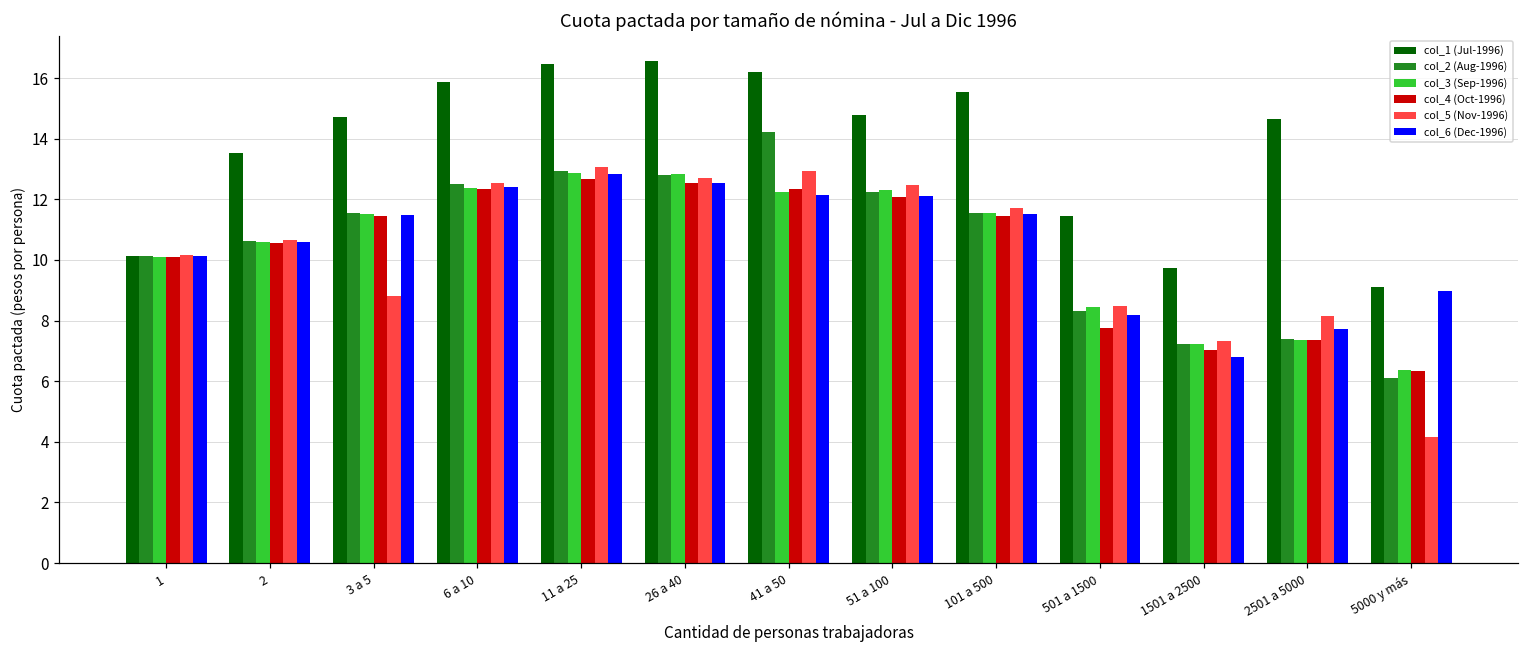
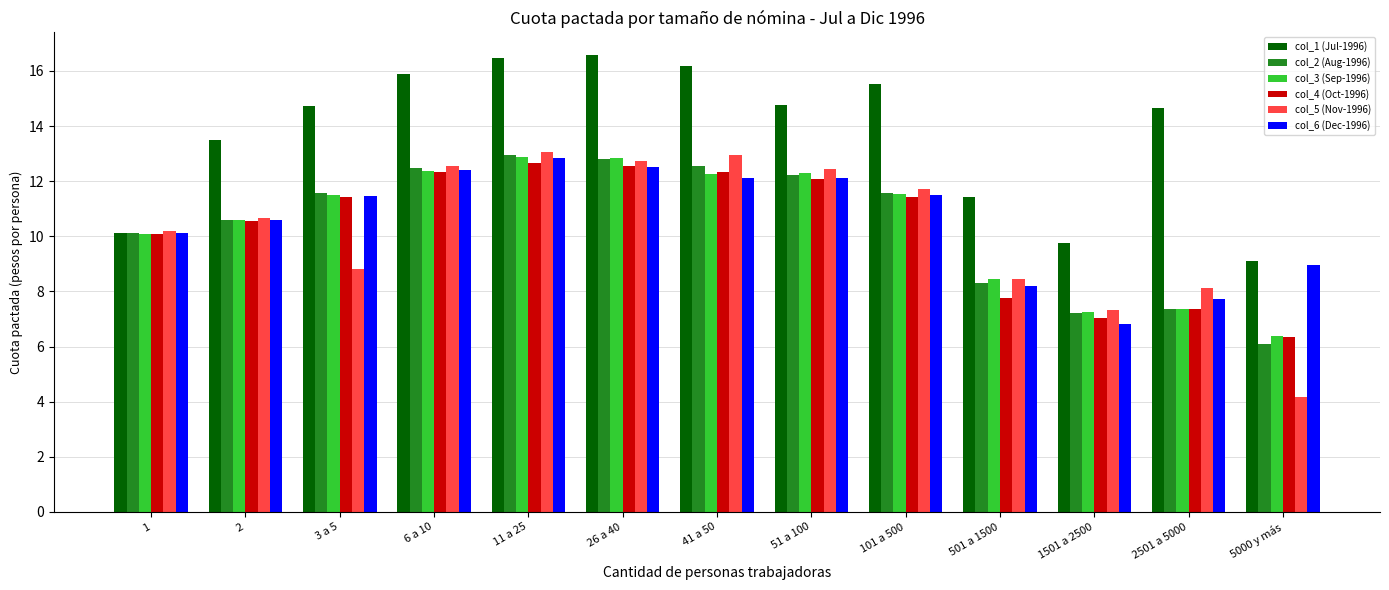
  {
    "col_1 (Jul-1996)": {
      "1": 10.1,
      "2": 13.5,
      "3 a 5": 14.7,
      "6 a 10": 15.9,
      "11 a 25": 16.5,
      "26 a 40": 16.6,
      "41 a 50": 16.2,
      "51 a 100": 14.8,
      "101 a 500": 15.5,
      "501 a 1500": 11.4,
      "1501 a 2500": 9.7,
      "2501 a 5000": 14.6,
      "5000 y más": 9.1
    },
    "col_2 (Aug-1996)": {
      "1": 10.1,
      "2": 10.6,
      "3 a 5": 11.6,
      "6 a 10": 12.5,
      "11 a 25": 12.9,
      "26 a 40": 12.8,
-     "41 a 50": 14.2,
+     "41 a 50": 12.5,
      "51 a 100": 12.2,
      "101 a 500": 11.6,
      "501 a 1500": 8.3,
      "1501 a 2500": 7.2,
      "2501 a 5000": 7.4,
      "5000 y más": 6.1
    },
    "col_3 (Sep-1996)": {
      "1": 10.1,
      "2": 10.6,
      "3 a 5": 11.5,
      "6 a 10": 12.4,
      "11 a 25": 12.9,
      "26 a 40": 12.8,
      "41 a 50": 12.2,
      "51 a 100": 12.3,
      "101 a 500": 11.5,
      "501 a 1500": 8.4,
      "1501 a 2500": 7.2,
      "2501 a 5000": 7.4,
      "5000 y más": 6.4
    },
    "col_4 (Oct-1996)": {
      "1": 10.1,
      "2": 10.5,
      "3 a 5": 11.4,
      "6 a 10": 12.3,
      "11 a 25": 12.7,
      "26 a 40": 12.5,
      "41 a 50": 12.3,
      "51 a 100": 12.1,
      "101 a 500": 11.4,
      "501 a 1500": 7.7,
      "1501 a 2500": 7.0,
      "2501 a 5000": 7.4,
      "5000 y más": 6.3
    },
    "col_5 (Nov-1996)": {
      "1": 10.2,
      "2": 10.7,
      "3 a 5": 8.8,
      "6 a 10": 12.5,
      "11 a 25": 13.1,
      "26 a 40": 12.7,
      "41 a 50": 12.9,
      "51 a 100": 12.5,
      "101 a 500": 11.7,
      "501 a 1500": 8.5,
      "1501 a 2500": 7.3,
      "2501 a 5000": 8.1,
      "5000 y más": 4.2
    },
    "col_6 (Dec-1996)": {
      "1": 10.1,
      "2": 10.6,
      "3 a 5": 11.5,
      "6 a 10": 12.4,
      "11 a 25": 12.8,
      "26 a 40": 12.5,
      "41 a 50": 12.1,
      "51 a 100": 12.1,
      "101 a 500": 11.5,
      "501 a 1500": 8.2,
      "1501 a 2500": 6.8,
      "2501 a 5000": 7.7,
      "5000 y más": 9.0
    }
  }
